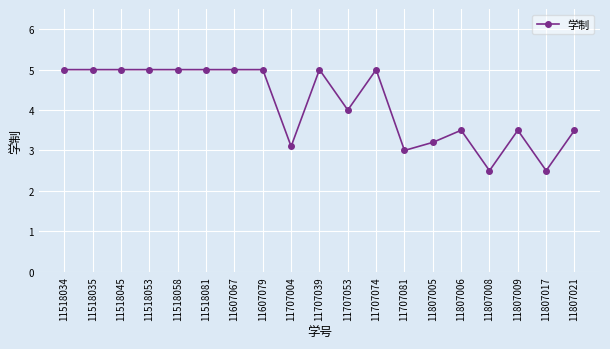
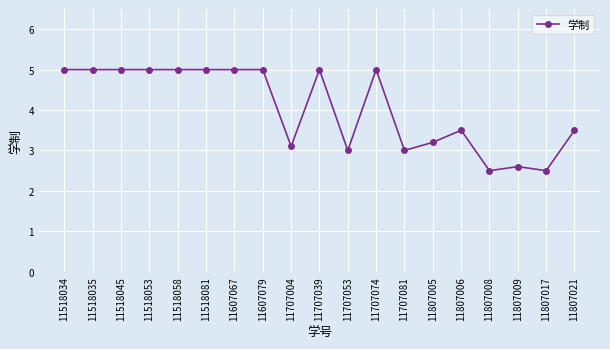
  {
    "11518034": 5.0,
    "11518035": 5.0,
    "11518045": 5.0,
    "11518053": 5.0,
    "11518058": 5.0,
    "11518081": 5.0,
    "11607067": 5.0,
    "11607079": 5.0,
    "11707004": 3.1,
    "11707039": 5.0,
-   "11707053": 4,
+   "11707053": 3,
    "11707074": 5.0,
    "11707081": 3.0,
    "11807005": 3.2,
    "11807006": 3.5,
    "11807008": 2.5,
-   "11807009": 3.5,
+   "11807009": 2.6,
    "11807017": 2.5,
    "11807021": 3.5
  }
